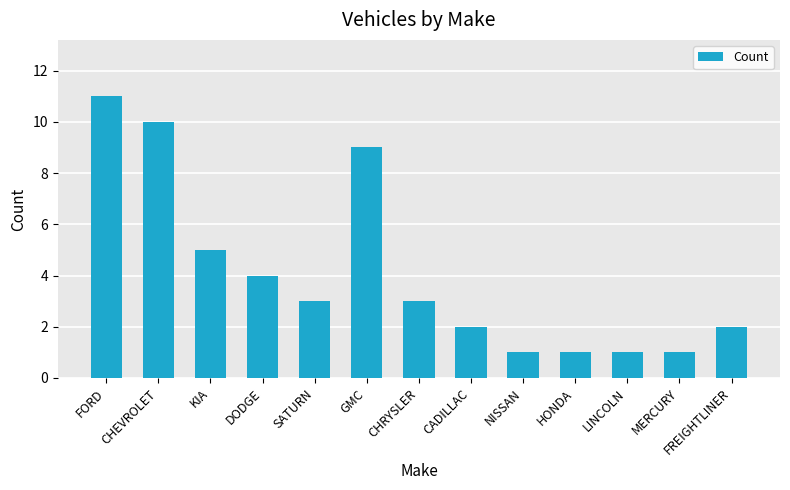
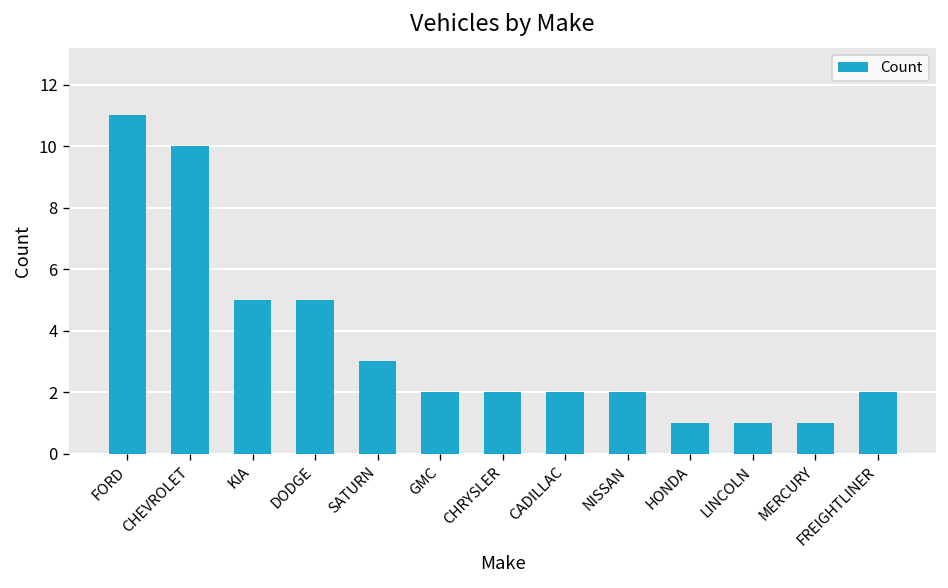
  {
    "FORD": 11,
    "CHEVROLET": 10,
    "KIA": 5,
-   "DODGE": 4,
+   "DODGE": 5,
    "SATURN": 3,
-   "GMC": 9,
-   "CHRYSLER": 3,
+   "GMC": 2,
+   "CHRYSLER": 2,
    "CADILLAC": 2,
-   "NISSAN": 1,
+   "NISSAN": 2,
    "HONDA": 1,
    "LINCOLN": 1,
    "MERCURY": 1,
    "FREIGHTLINER": 2
  }
